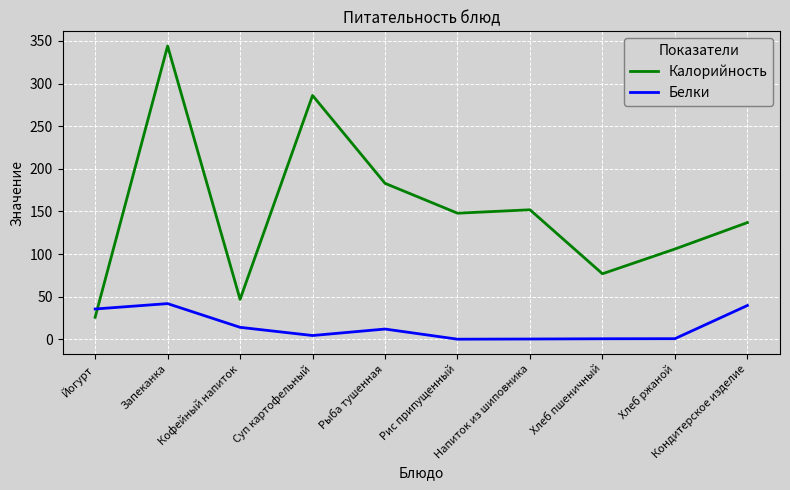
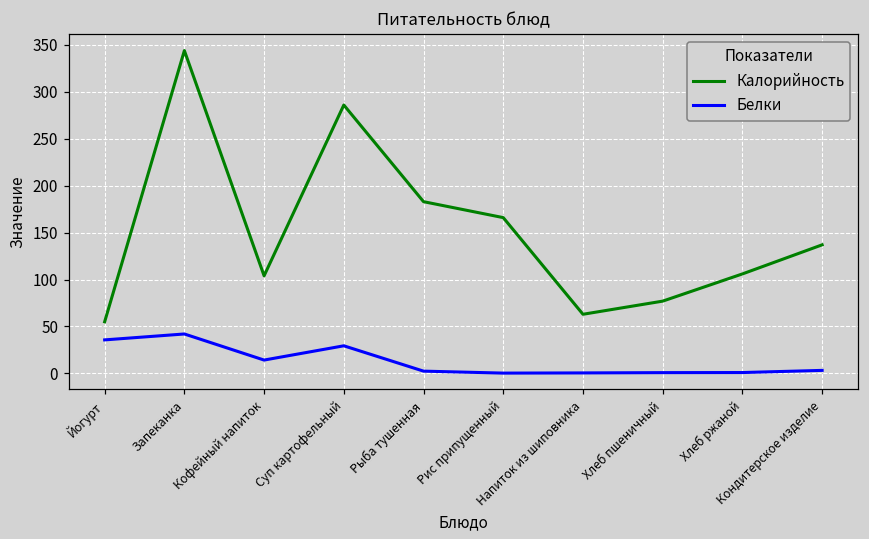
  {
    "Калорийность": {
-     "Йогурт": 30,
+     "Йогурт": 60,
      "Запеканка": 340,
-     "Кофейный напиток": 50,
+     "Кофейный напиток": 100,
      "Суп картофельный": 290,
      "Рыба тушенная": 180,
-     "Рис припущенный": 150,
-     "Напиток из шиповника": 150,
+     "Рис припущенный": 170,
+     "Напиток из шиповника": 60,
      "Хлеб пшеничный": 80,
      "Хлеб ржаной": 110,
      "Кондитерское изделие": 140
    },
    "Белки": {
      "Йогурт": 40,
      "Запеканка": 40,
      "Кофейный напиток": 10,
-     "Суп картофельный": 0,
-     "Рыба тушенная": 10,
+     "Суп картофельный": 30,
+     "Рыба тушенная": 0,
      "Рис припущенный": 0,
      "Напиток из шиповника": 0,
      "Хлеб пшеничный": 0,
      "Хлеб ржаной": 0,
-     "Кондитерское изделие": 40
+     "Кондитерское изделие": 0
    }
  }
